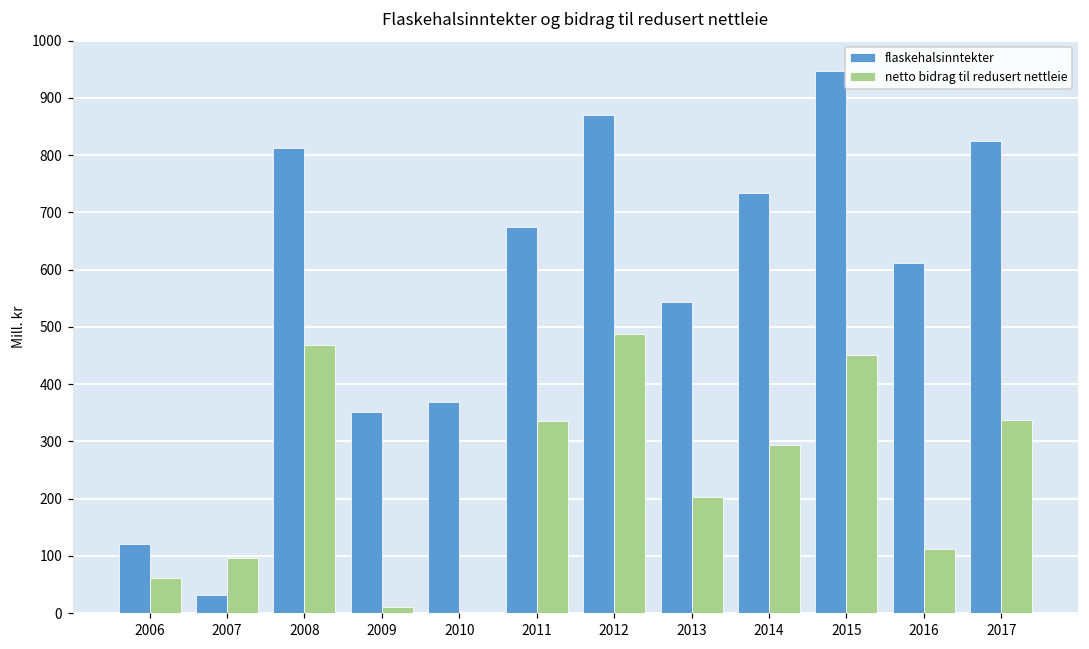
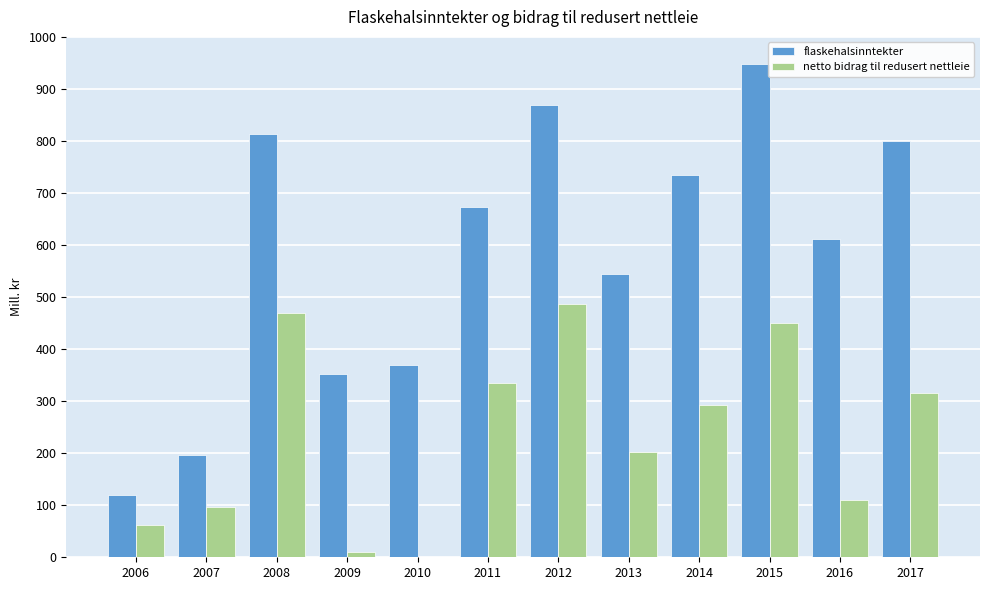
  {
    "flaskehalsinntekter": {
      "2006": 120,
-     "2007": 30,
+     "2007": 200,
      "2008": 810,
      "2009": 350,
      "2010": 370,
      "2011": 670,
      "2012": 870,
      "2013": 540,
      "2014": 730,
      "2015": 950,
      "2016": 610,
-     "2017": 820
+     "2017": 800
    },
    "netto bidrag til redusert nettleie": {
      "2006": 60,
      "2007": 100,
      "2008": 470,
      "2009": 10,
      "2011": 340,
      "2012": 490,
      "2013": 200,
      "2014": 290,
      "2015": 450,
      "2016": 110,
-     "2017": 340
+     "2017": 320
    }
  }
